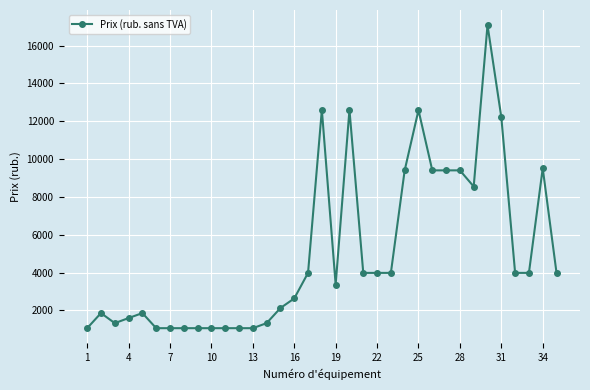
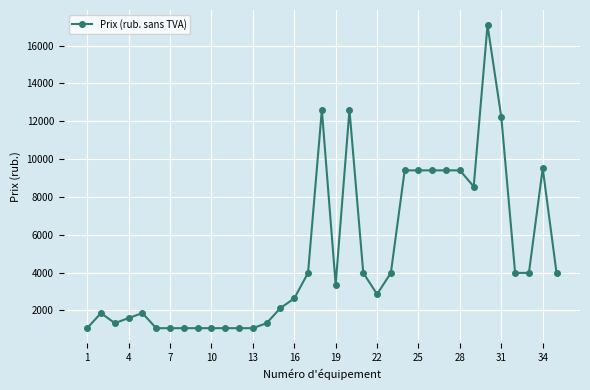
  {
    "1": 1100,
    "4": 1600,
    "7": 1100,
    "10": 1100,
    "13": 1100,
    "16": 2600,
    "19": 3400,
-   "22": 4000,
-   "25": 12600,
+   "22": 2900,
+   "25": 9400,
    "28": 9400,
    "31": 12200,
    "34": 9500
  }
